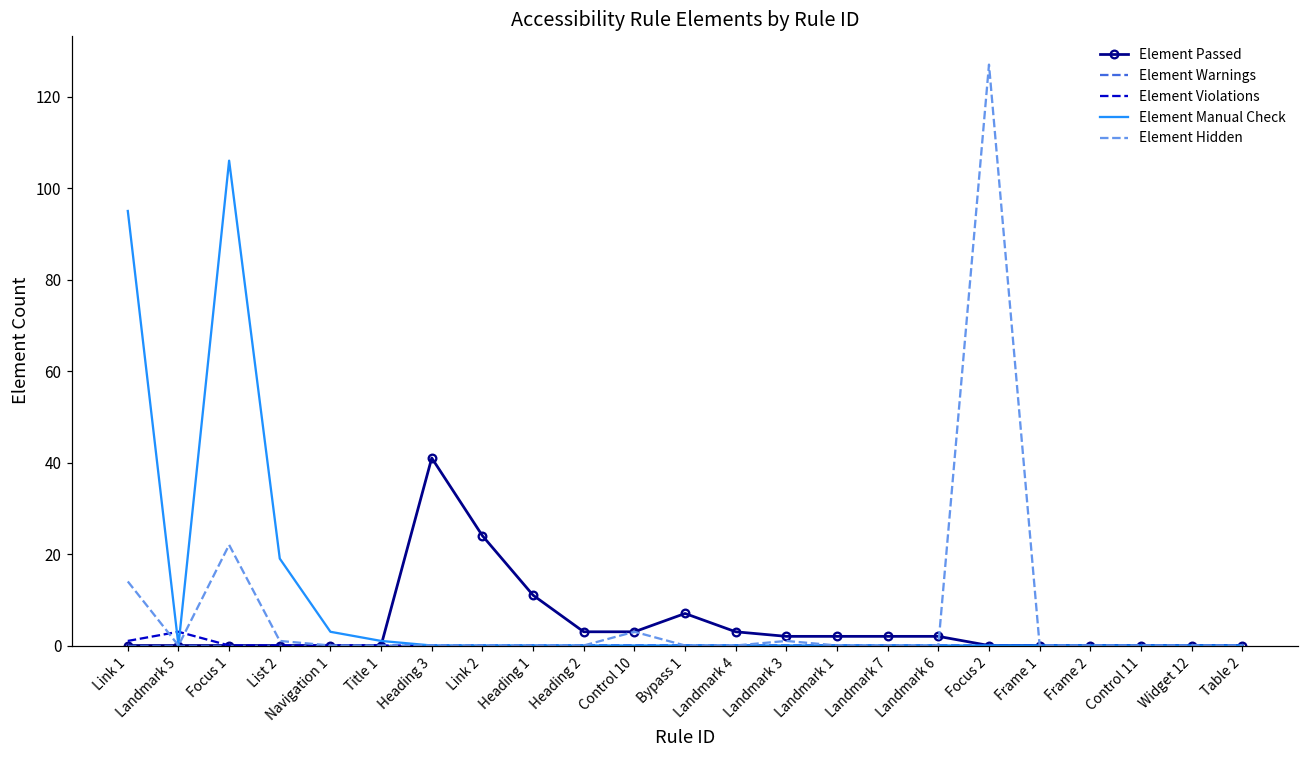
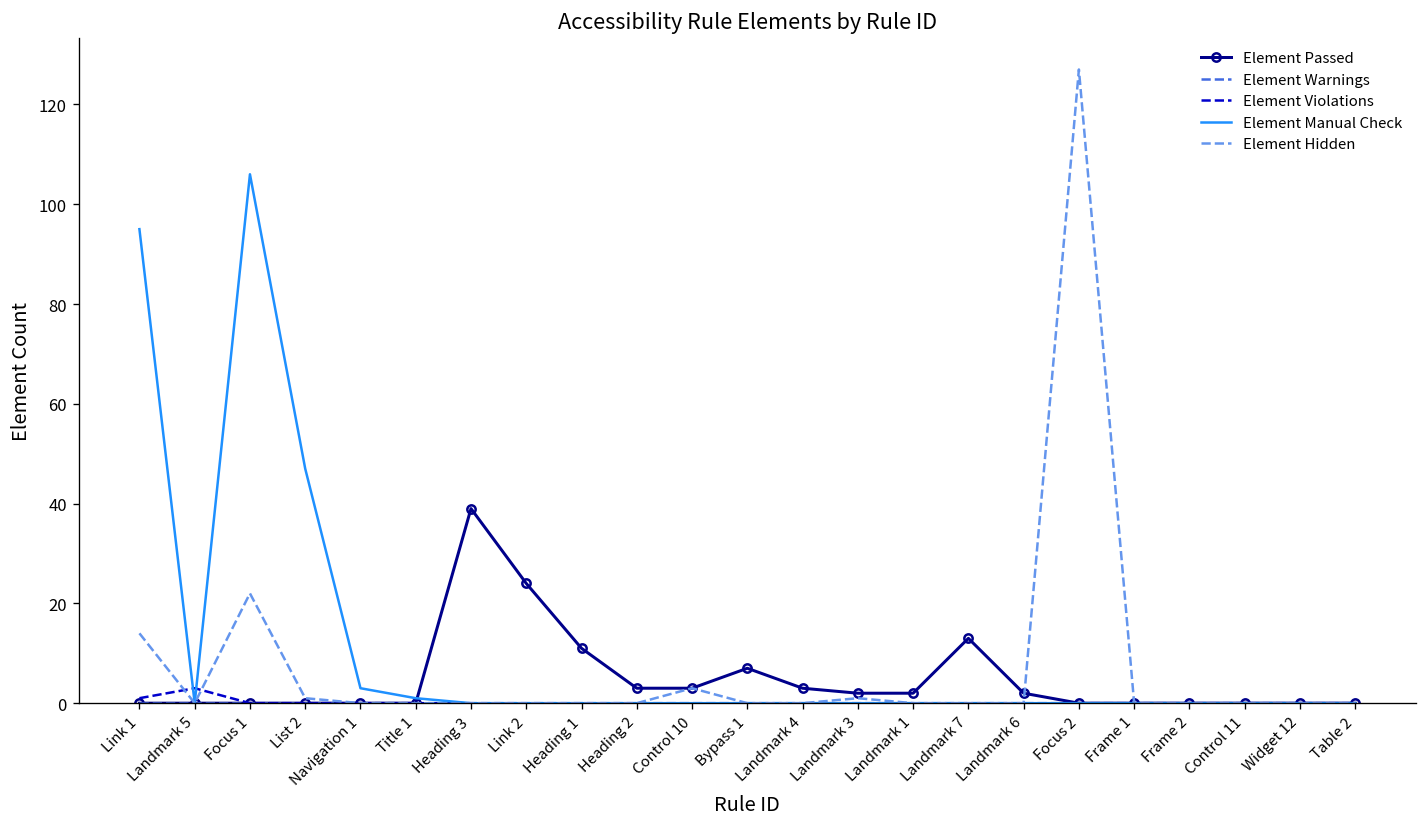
  {
    "Element Passed": {
-     "Heading 3": 41,
+     "Heading 3": 39,
      "Link 2": 24,
      "Heading 1": 11,
      "Heading 2": 3,
      "Bypass 1": 7,
      "Landmark 4": 3,
      "Landmark 3": 2,
      "Landmark 1": 2,
-     "Landmark 7": 2,
+     "Landmark 7": 13,
      "Landmark 6": 2
    },
    "Element Violations": {
      "Link 1": 1,
      "Landmark 5": 3
    },
    "Element Manual Check": {
      "Link 1": 95,
      "Focus 1": 106,
-     "List 2": 19,
+     "List 2": 47,
      "Navigation 1": 3,
      "Title 1": 1
    }
  }
